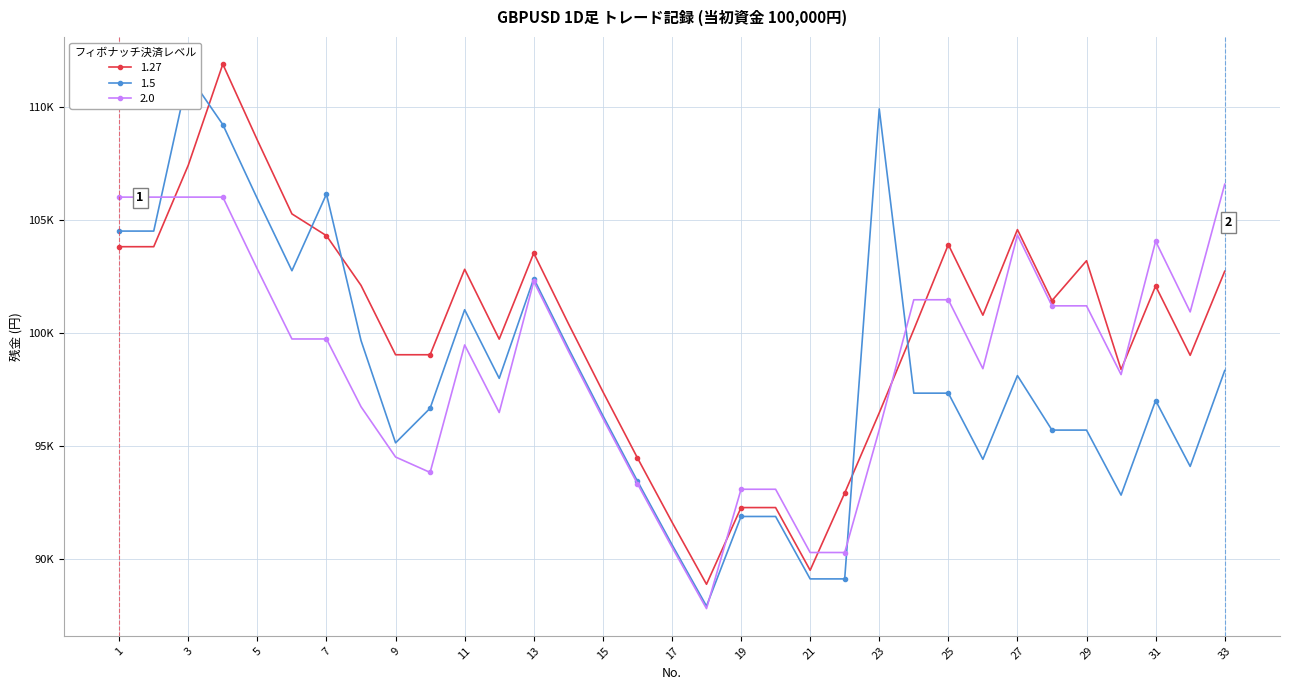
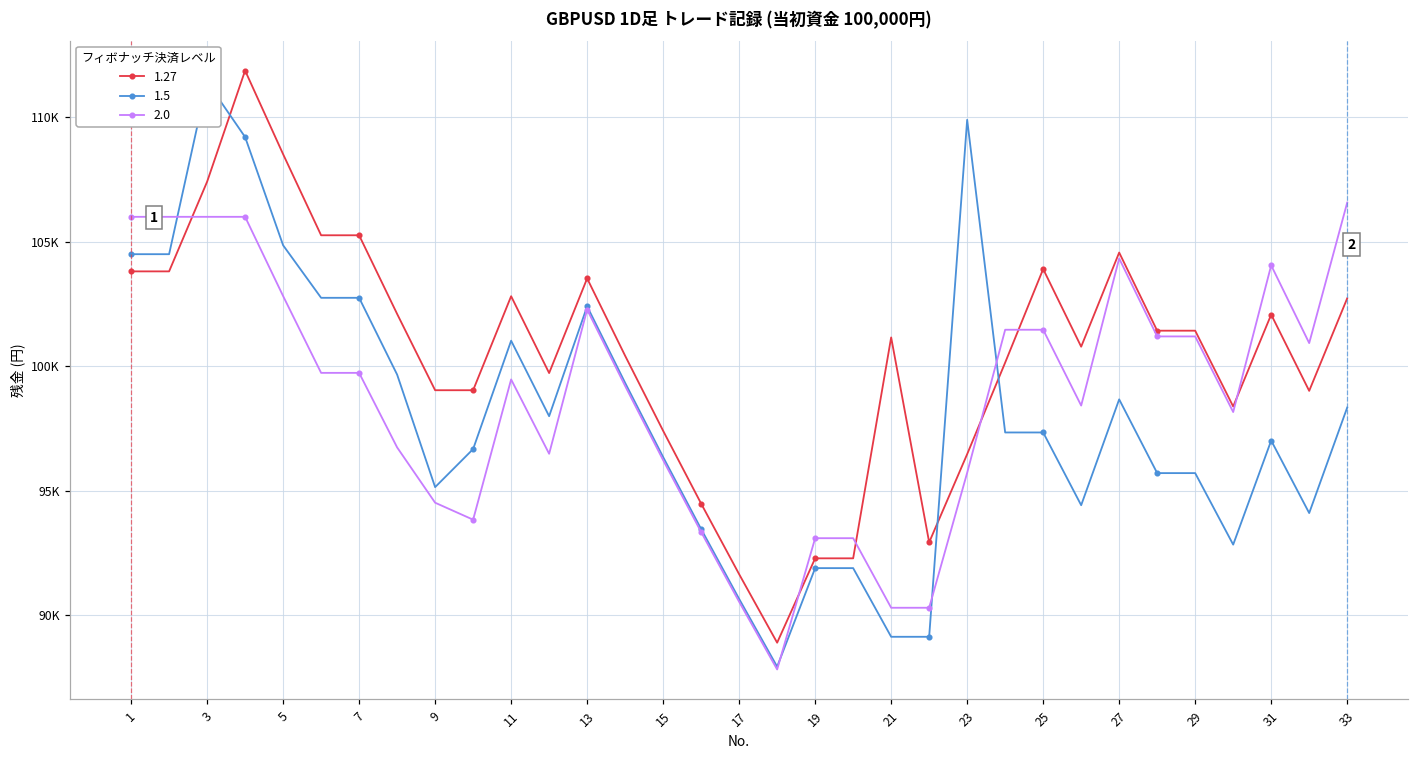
  {
    "1.27": {
      "1": 103800,
      "3": 107400,
      "5": 108500,
-     "7": 104300,
+     "7": 105300,
      "9": 99000,
      "11": 102800,
      "13": 103500,
      "15": 97400,
      "17": 91700,
      "19": 92300,
-     "21": 89500,
+     "21": 101200,
      "23": 96500,
      "25": 103900,
      "27": 104600,
-     "29": 103200,
+     "29": 101400,
      "31": 102100,
      "33": 102700
    },
    "1.5": {
      "1": 104500,
-     "5": 105900,
-     "7": 106100,
+     "5": 104900,
+     "7": 102700,
      "9": 95100,
      "11": 101000,
      "13": 102400,
      "15": 96400,
      "17": 90700,
      "19": 91900,
      "21": 89100,
      "23": 109900,
      "25": 97300,
-     "27": 98100,
+     "27": 98700,
      "29": 95700,
      "31": 97000,
      "33": 98300
    },
    "2.0": {
      "1": 106000,
      "3": 106000,
      "5": 102800,
      "7": 99700,
      "9": 94500,
      "11": 99500,
      "13": 102300,
      "15": 96200,
      "17": 90500,
      "19": 93100,
      "21": 90300,
      "23": 95700,
      "25": 101500,
      "27": 104300,
      "29": 101200,
      "31": 104100,
      "33": 106600
    }
  }
